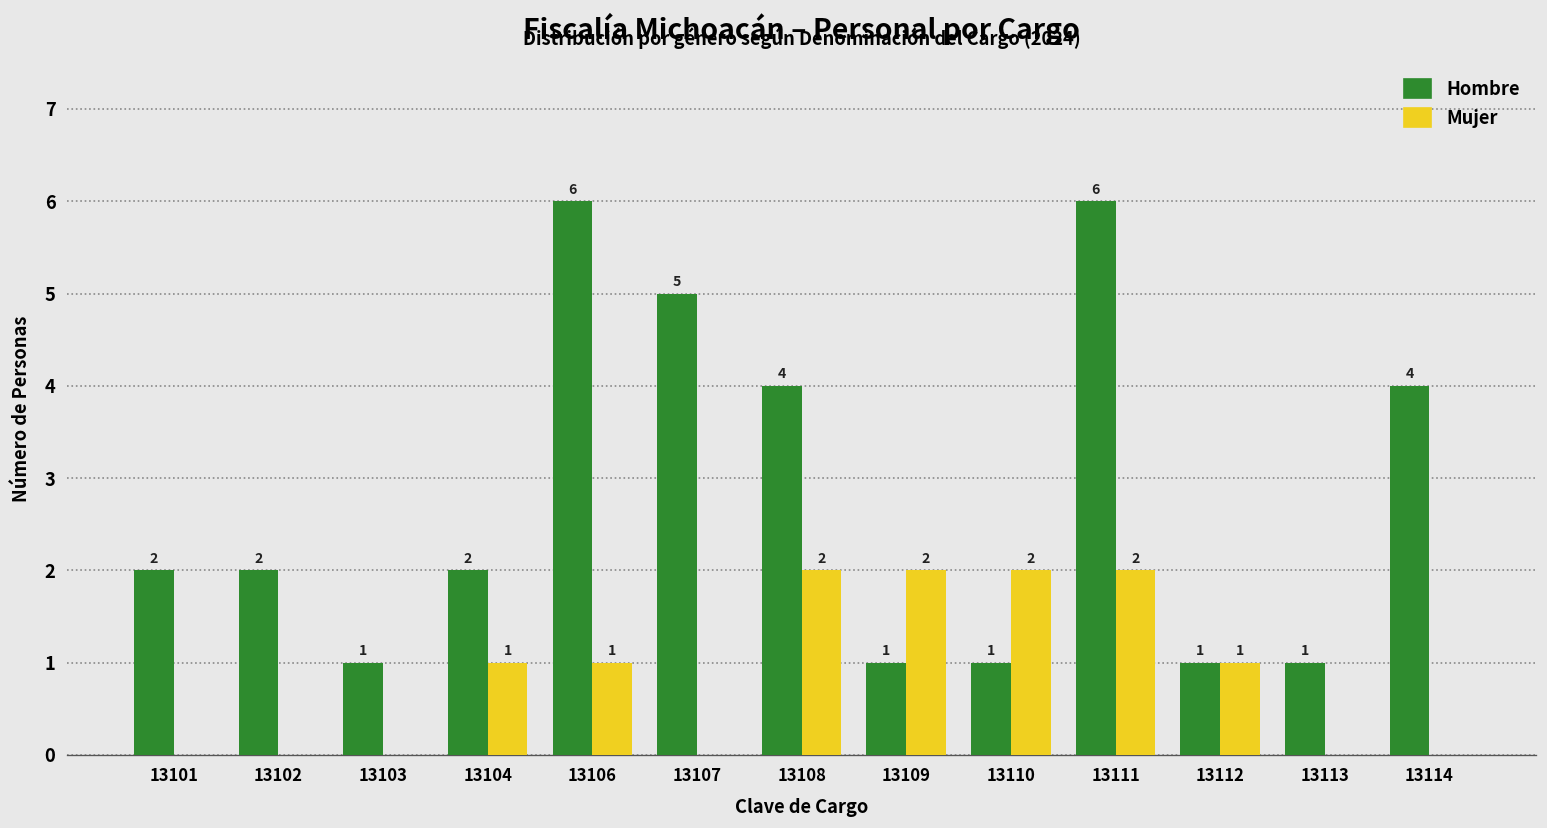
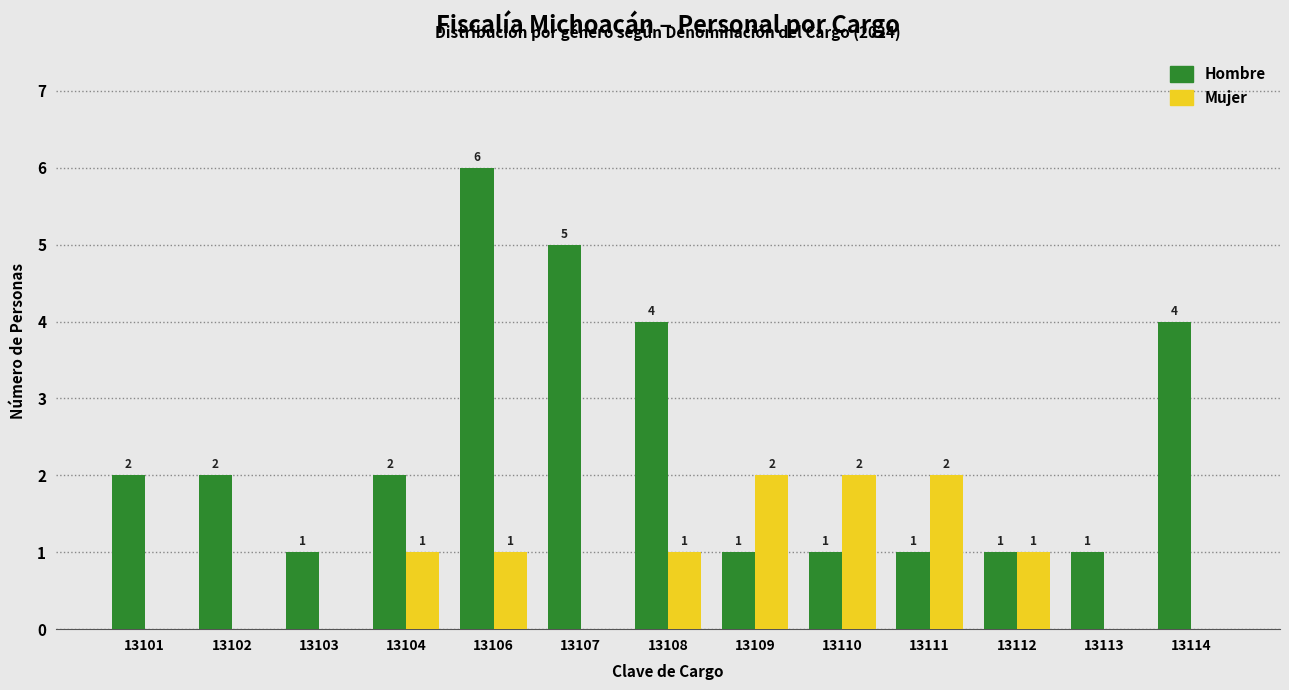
  {
    "Hombre": {
      "13101": 2,
      "13102": 2,
      "13103": 1,
      "13104": 2,
      "13106": 6,
      "13107": 5,
      "13108": 4,
      "13109": 1,
      "13110": 1,
-     "13111": 6,
+     "13111": 1,
      "13112": 1,
      "13113": 1,
      "13114": 4
    },
    "Mujer": {
      "13104": 1,
      "13106": 1,
-     "13108": 2,
+     "13108": 1,
      "13109": 2,
      "13110": 2,
      "13111": 2,
      "13112": 1
    }
  }
